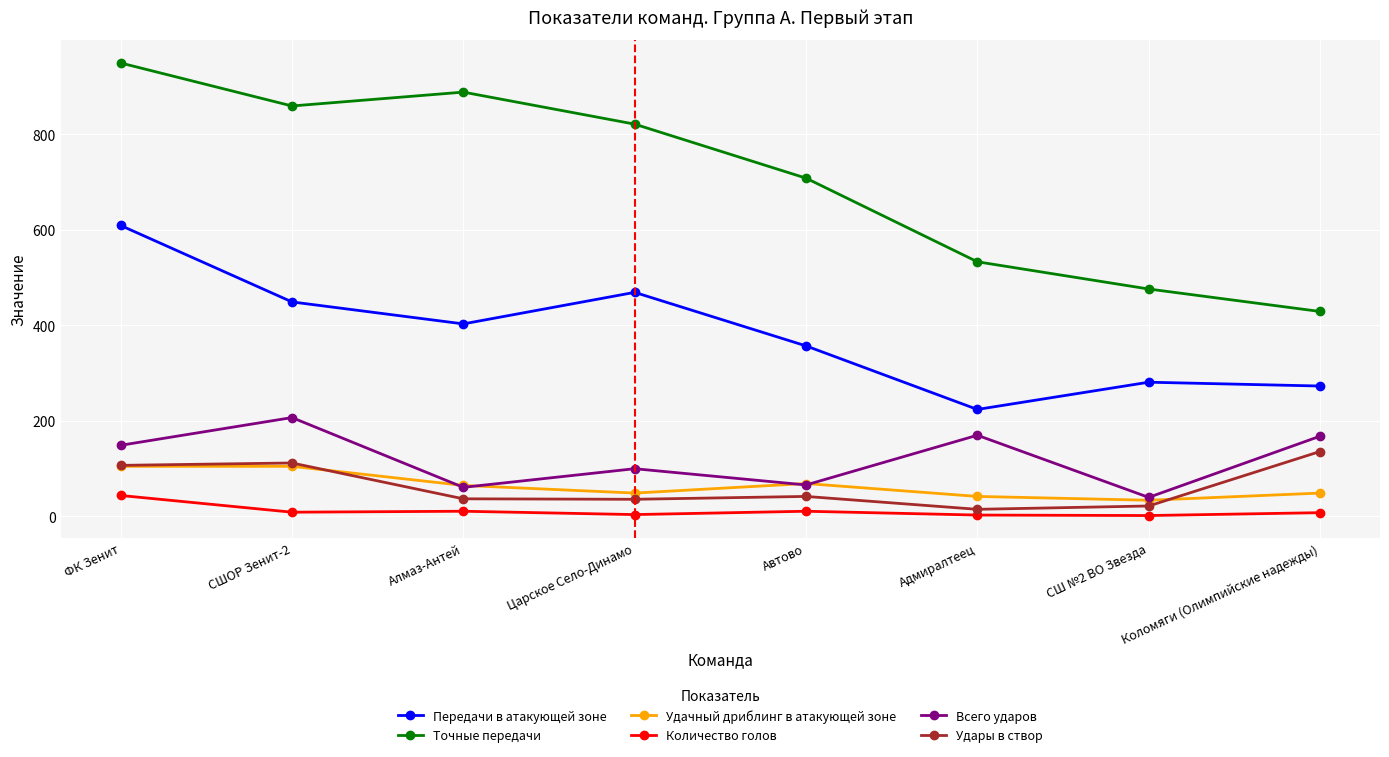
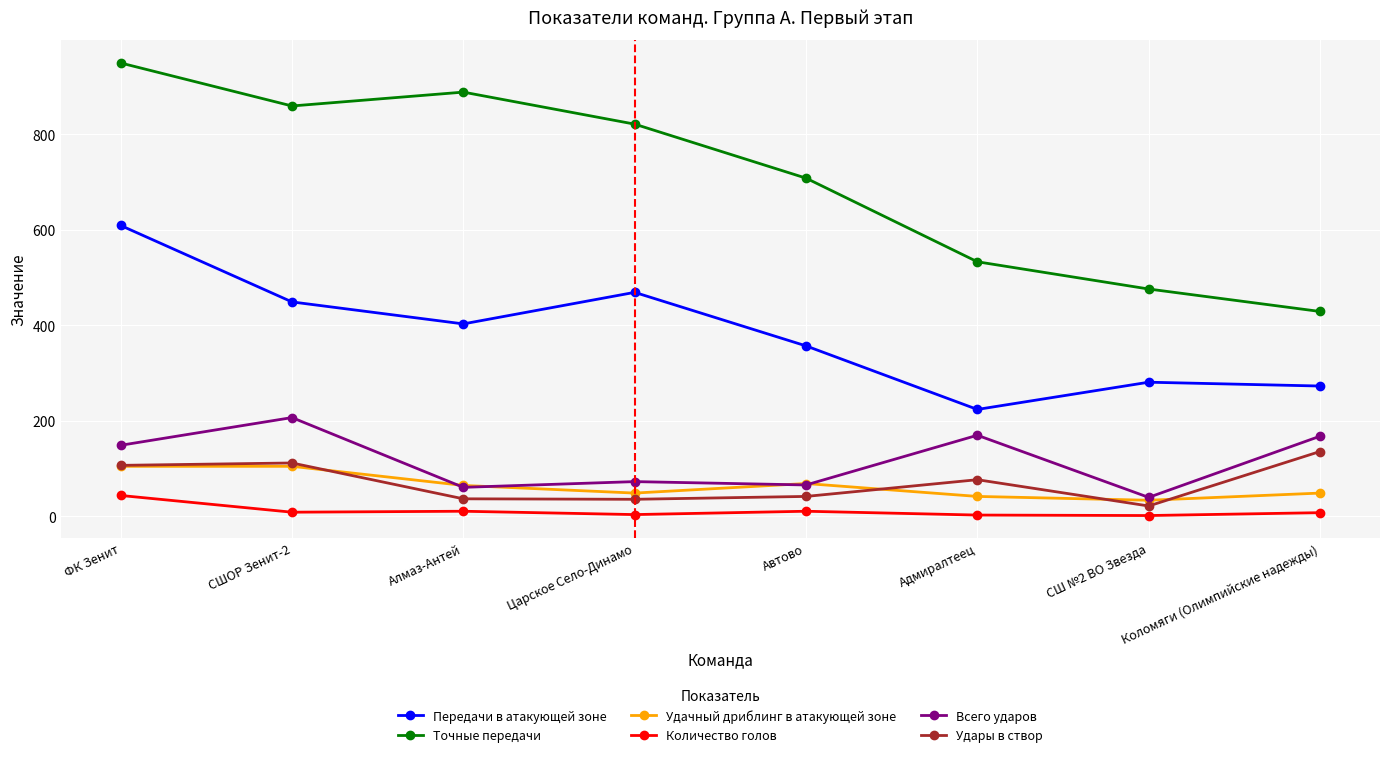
  {
    "Передачи в атакующей зоне": {
      "ФК Зенит": 610,
      "СШОР Зенит-2": 450,
      "Алмаз-Антей": 400,
      "Царское Село-Динамо": 470,
      "Автово": 360,
      "Адмиралтеец": 220,
      "СШ №2 ВО Звезда": 280,
      "Коломяги (Олимпийские надежды)": 270
    },
    "Точные передачи": {
      "ФК Зенит": 950,
      "СШОР Зенит-2": 860,
      "Алмаз-Антей": 890,
      "Царское Село-Динамо": 820,
      "Автово": 710,
      "Адмиралтеец": 530,
      "СШ №2 ВО Звезда": 480,
      "Коломяги (Олимпийские надежды)": 430
    },
    "Удачный дриблинг в атакующей зоне": {
      "СШОР Зенит-2": 110,
      "Царское Село-Динамо": 50,
      "Адмиралтеец": 40,
      "СШ №2 ВО Звезда": 30,
      "Коломяги (Олимпийские надежды)": 50
    },
    "Количество голов": {
      "ФК Зенит": 40,
      "СШОР Зенит-2": 10,
      "Алмаз-Антей": 10,
      "Царское Село-Динамо": 0,
      "Автово": 10,
      "Адмиралтеец": 0,
      "СШ №2 ВО Звезда": 0,
      "Коломяги (Олимпийские надежды)": 10
    },
    "Всего ударов": {
      "ФК Зенит": 150,
      "СШОР Зенит-2": 210,
-     "Царское Село-Динамо": 100,
+     "Царское Село-Динамо": 70,
      "Адмиралтеец": 170,
      "СШ №2 ВО Звезда": 40,
      "Коломяги (Олимпийские надежды)": 170
    },
    "Удары в створ": {
      "СШОР Зенит-2": 110,
      "Алмаз-Антей": 40,
      "Царское Село-Динамо": 40,
      "Автово": 40,
-     "Адмиралтеец": 20,
+     "Адмиралтеец": 80,
      "СШ №2 ВО Звезда": 20,
      "Коломяги (Олимпийские надежды)": 140
    }
  }
